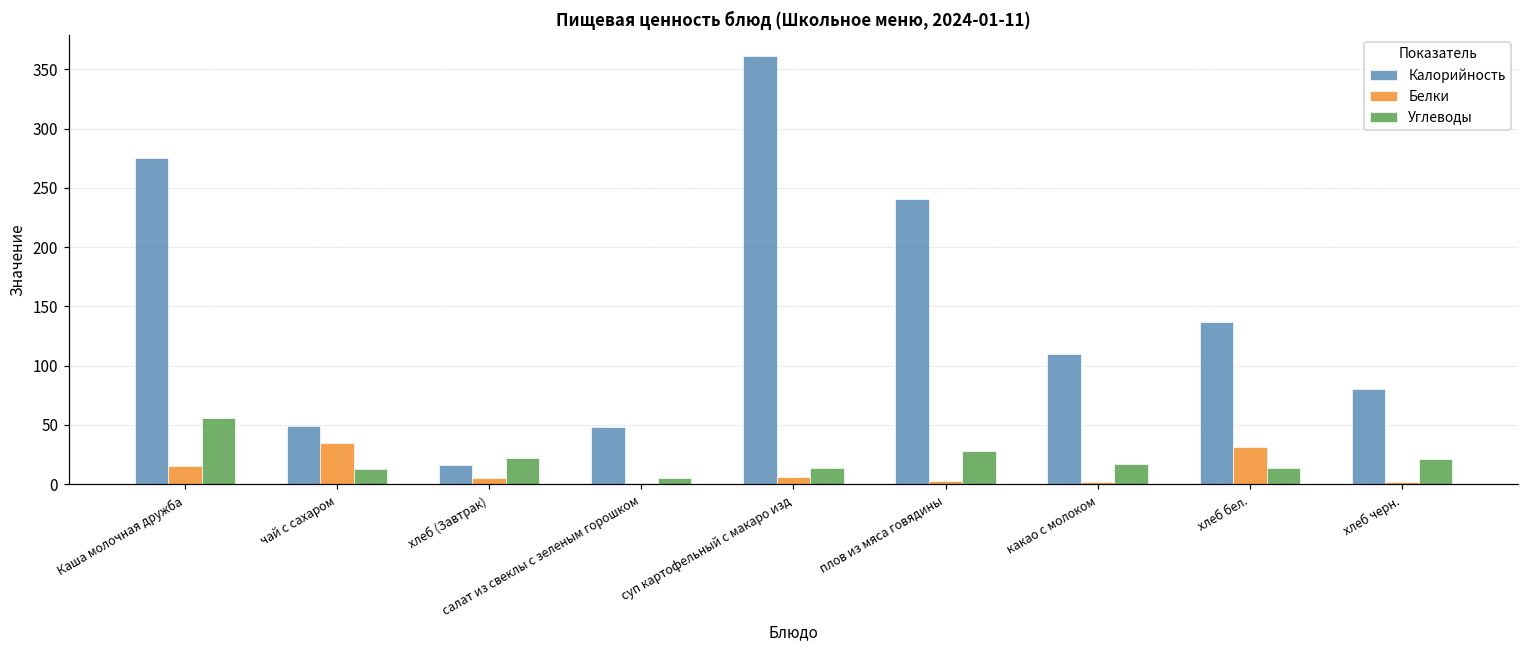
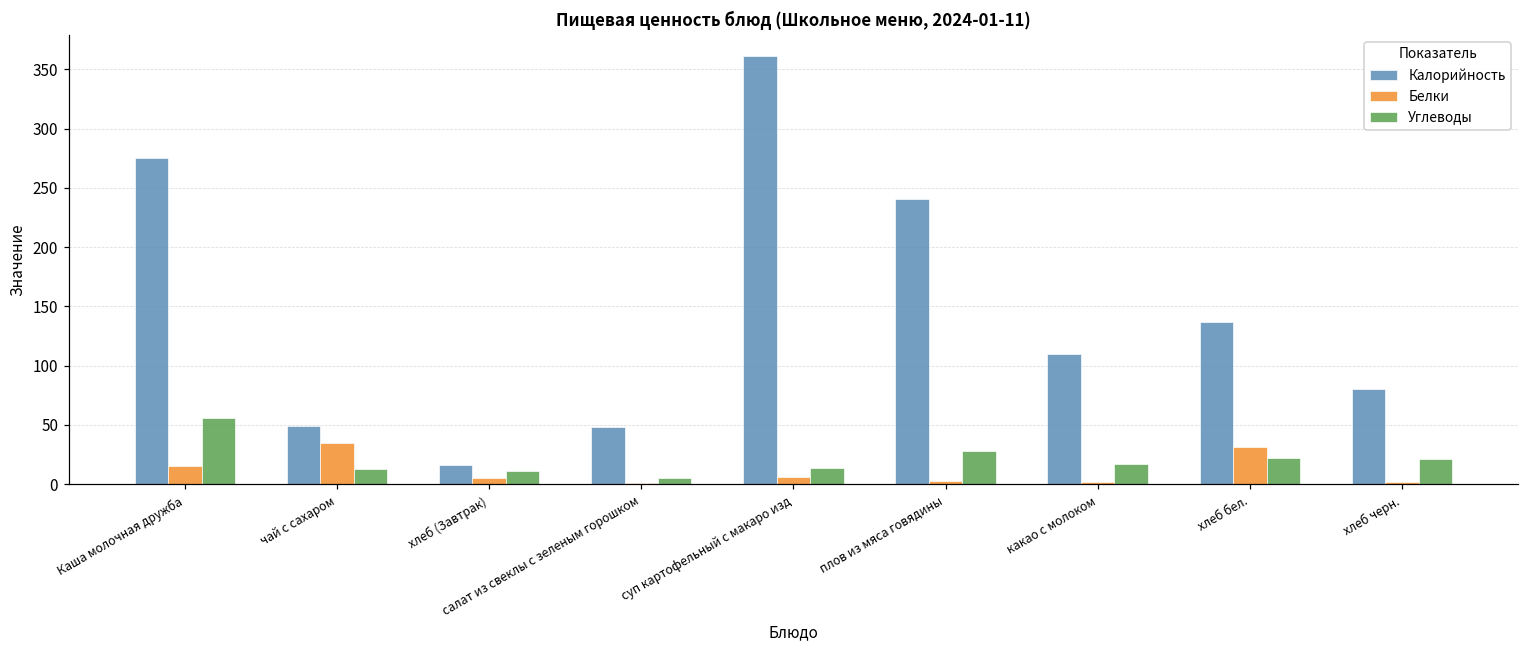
  {
    "Калорийность": {
      "Каша молочная дружба": 275,
      "чай с сахаром": 49,
      "хлеб (Завтрак)": 16,
      "салат из свеклы с зеленым горошком": 48,
      "суп картофельный с макаро изд": 361,
      "плов из мяса говядины": 241,
      "какао с молоком": 110,
      "хлеб бел.": 137,
      "хлеб черн.": 80
    },
    "Белки": {
      "Каша молочная дружба": 15,
      "чай с сахаром": 35,
      "хлеб (Завтрак)": 5,
      "суп картофельный с макаро изд": 6,
      "плов из мяса говядины": 3,
      "хлеб бел.": 31
    },
    "Углеводы": {
      "Каша молочная дружба": 56,
      "чай с сахаром": 13,
-     "хлеб (Завтрак)": 22,
+     "хлеб (Завтрак)": 11,
      "салат из свеклы с зеленым горошком": 5,
      "суп картофельный с макаро изд": 14,
      "плов из мяса говядины": 28,
      "какао с молоком": 17,
-     "хлеб бел.": 14,
+     "хлеб бел.": 22,
      "хлеб черн.": 21
    }
  }
